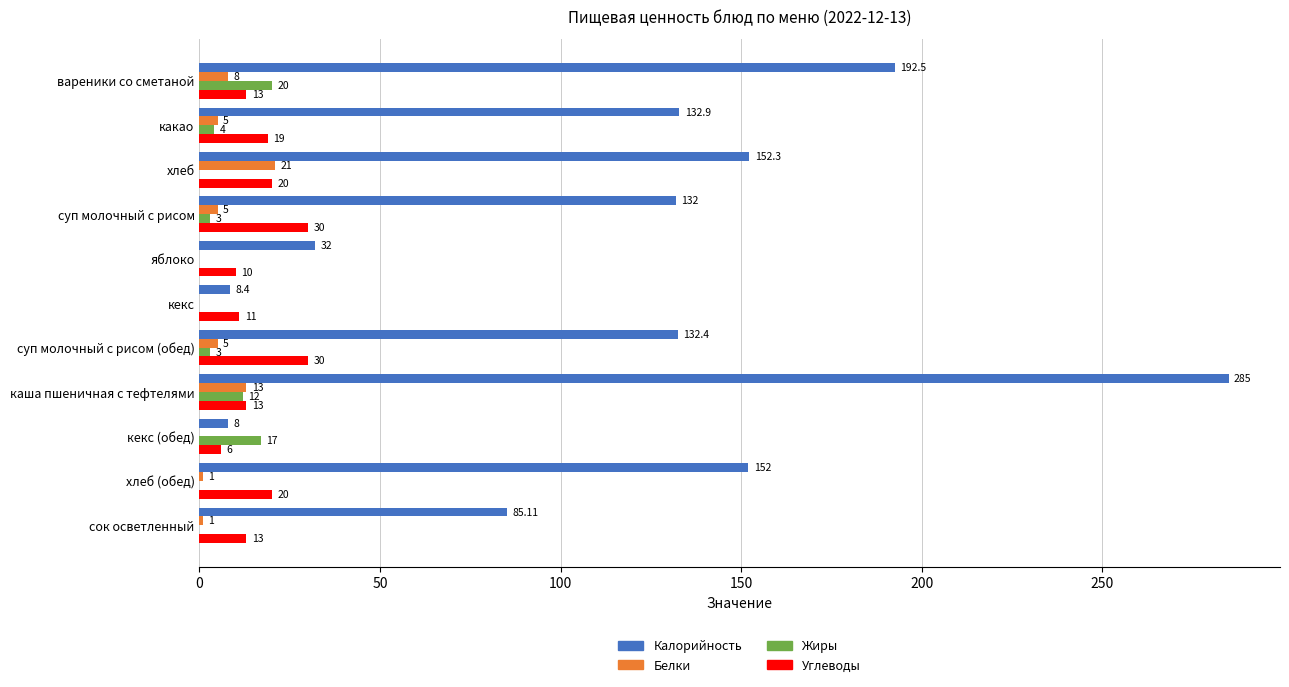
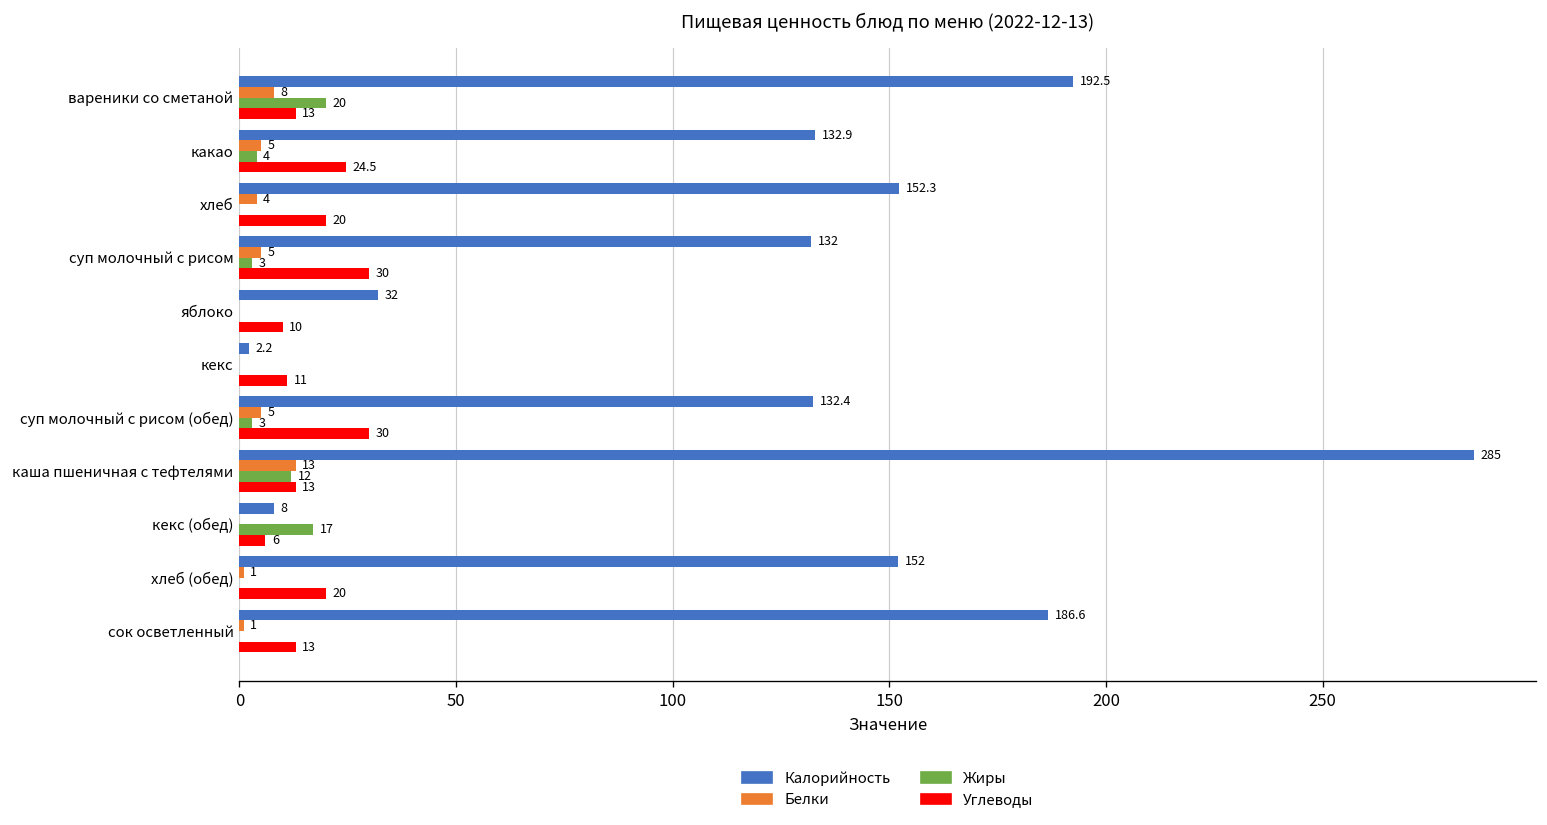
  {
    "Калорийность": {
      "вареники со сметаной": 192.5,
      "какао": 132.9,
      "хлеб": 152.3,
      "суп молочный с рисом": 132,
      "яблоко": 32,
-     "кекс": 8.4,
+     "кекс": 2.2,
      "суп молочный с рисом (обед)": 132.4,
      "каша пшеничная с тефтелями": 285,
      "кекс (обед)": 8,
      "хлеб (обед)": 152,
-     "сок осветленный": 85.11
+     "сок осветленный": 186.6
    },
    "Белки": {
      "вареники со сметаной": 8,
      "какао": 5,
-     "хлеб": 21,
+     "хлеб": 4,
      "суп молочный с рисом": 5,
      "суп молочный с рисом (обед)": 5,
      "каша пшеничная с тефтелями": 13,
      "хлеб (обед)": 1,
      "сок осветленный": 1
    },
    "Жиры": {
      "вареники со сметаной": 20,
      "какао": 4,
      "суп молочный с рисом": 3,
      "суп молочный с рисом (обед)": 3,
      "каша пшеничная с тефтелями": 12,
      "кекс (обед)": 17
    },
    "Углеводы": {
      "вареники со сметаной": 13,
-     "какао": 19,
+     "какао": 24.5,
      "хлеб": 20,
      "суп молочный с рисом": 30,
      "яблоко": 10,
      "кекс": 11,
      "суп молочный с рисом (обед)": 30,
      "каша пшеничная с тефтелями": 13,
      "кекс (обед)": 6,
      "хлеб (обед)": 20,
      "сок осветленный": 13
    }
  }
